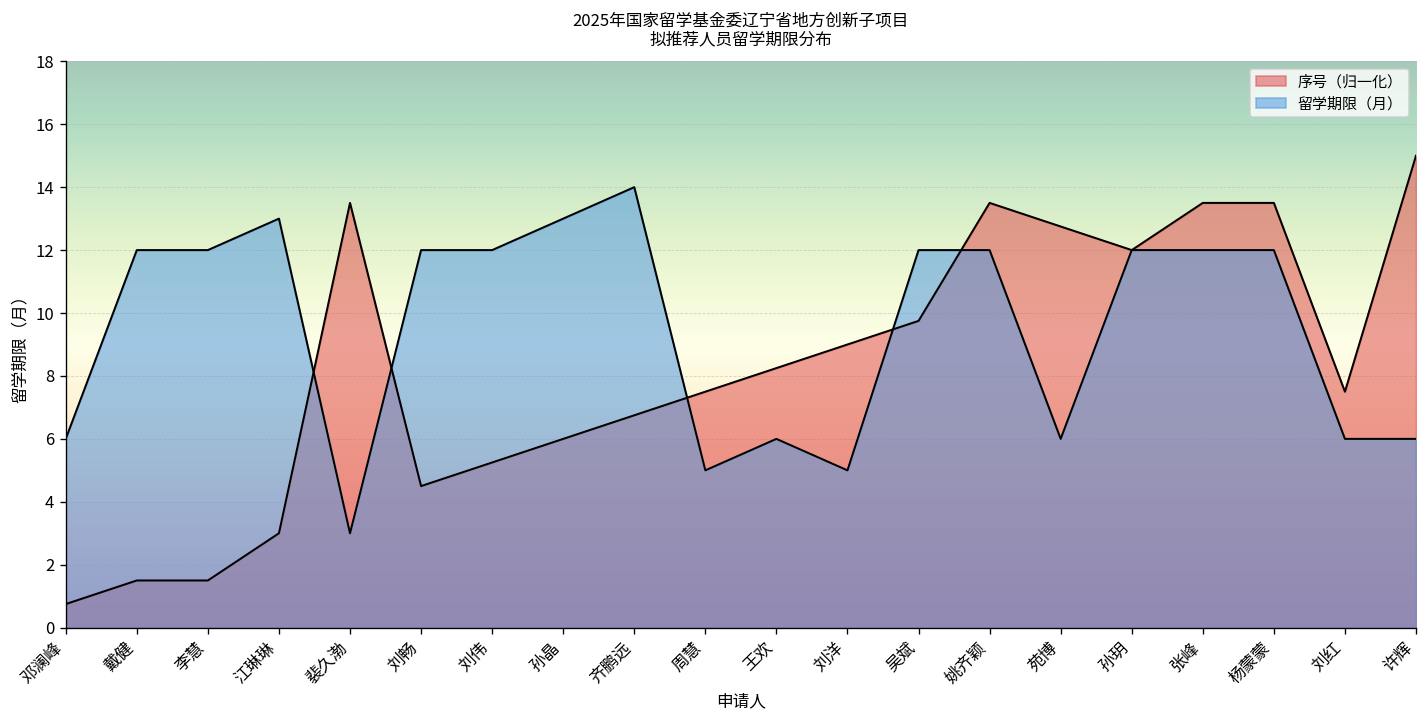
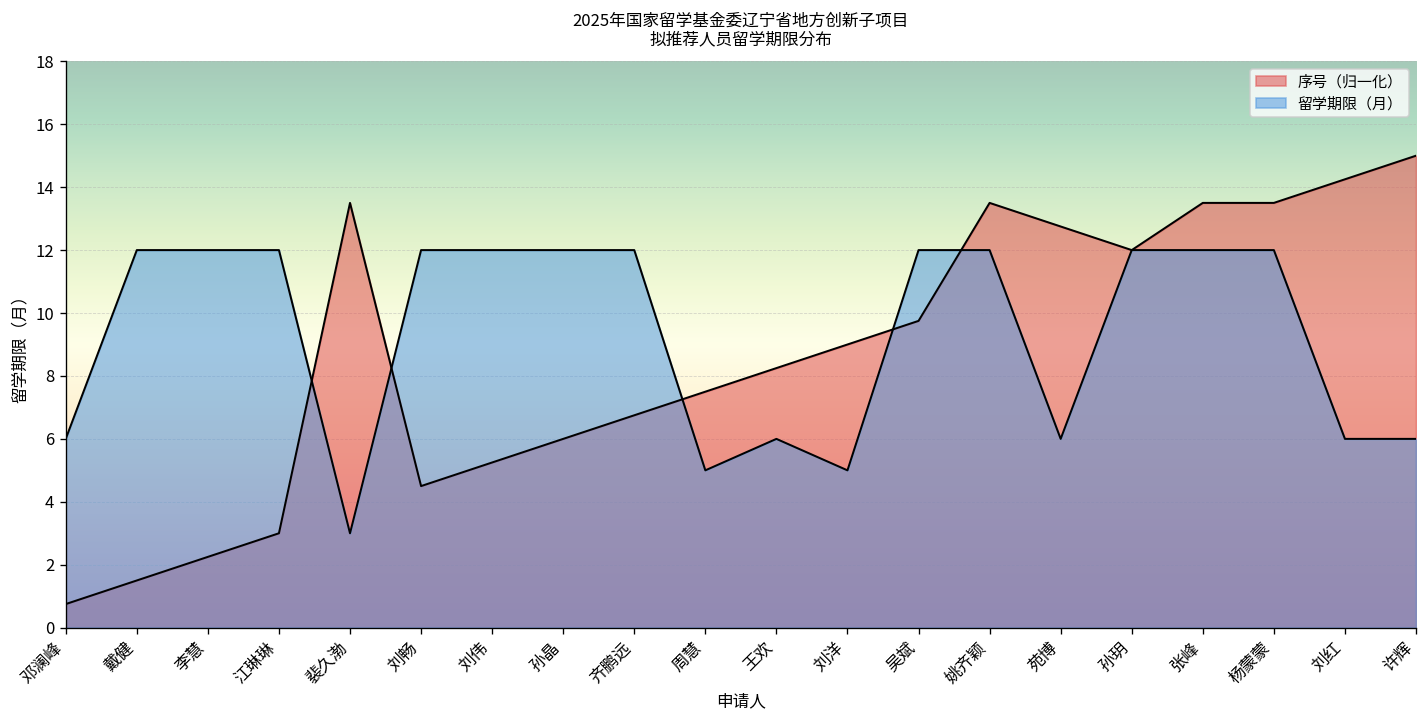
  {
    "序号（归一化）": {
      "邓澜峰": 0.8,
      "戴健": 1.5,
-     "李慧": 1.5,
+     "李慧": 2.3,
      "江琳琳": 3.0,
      "裴久渤": 13.5,
      "刘畅": 4.5,
      "刘伟": 5.3,
      "孙晶": 6.0,
      "齐鹏远": 6.8,
      "周慧": 7.5,
      "王欢": 8.3,
      "刘洋": 9.0,
      "吴斌": 9.8,
      "姚齐颖": 13.5,
      "苑博": 12.8,
      "张峰": 13.5,
      "杨蒙蒙": 13.5,
-     "刘红": 7.5,
+     "刘红": 14.3,
      "许辉": 15.0
    },
    "留学期限（月）": {
      "邓澜峰": 6,
      "戴健": 12,
      "李慧": 12,
-     "江琳琳": 13,
+     "江琳琳": 12,
      "裴久渤": 3,
      "刘畅": 12,
      "刘伟": 12,
-     "孙晶": 13,
-     "齐鹏远": 14,
+     "孙晶": 12,
+     "齐鹏远": 12,
      "周慧": 5,
      "王欢": 6,
      "刘洋": 5,
      "吴斌": 12,
      "姚齐颖": 12,
      "苑博": 6,
      "张峰": 12,
      "杨蒙蒙": 12,
      "刘红": 6,
      "许辉": 6
    }
  }
